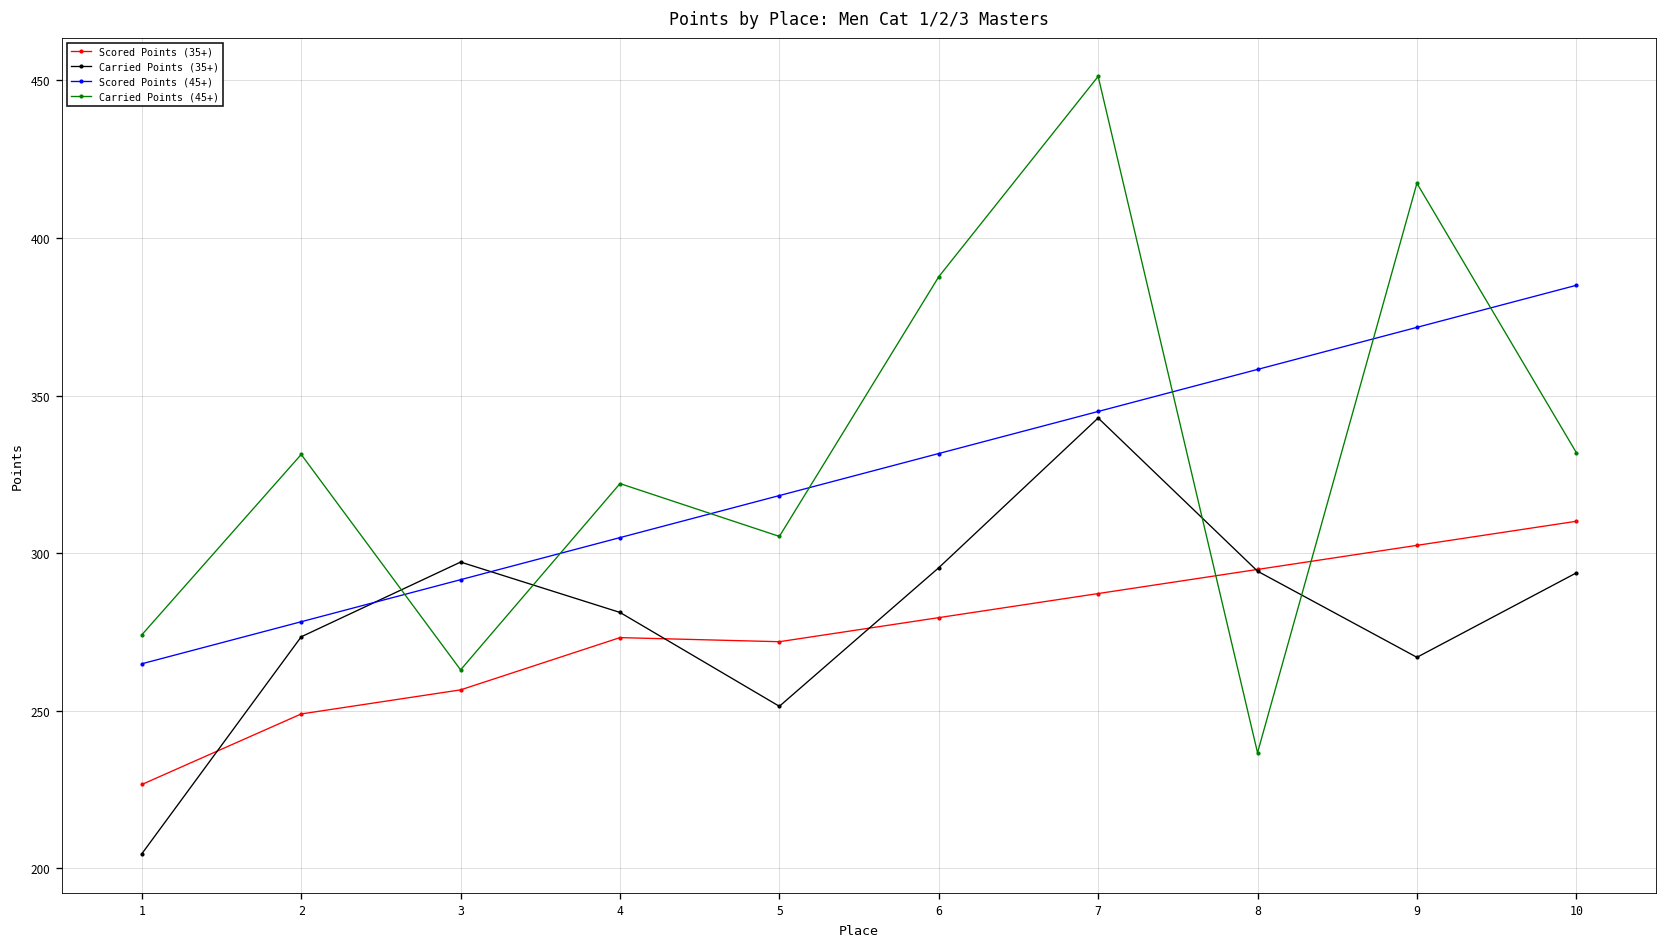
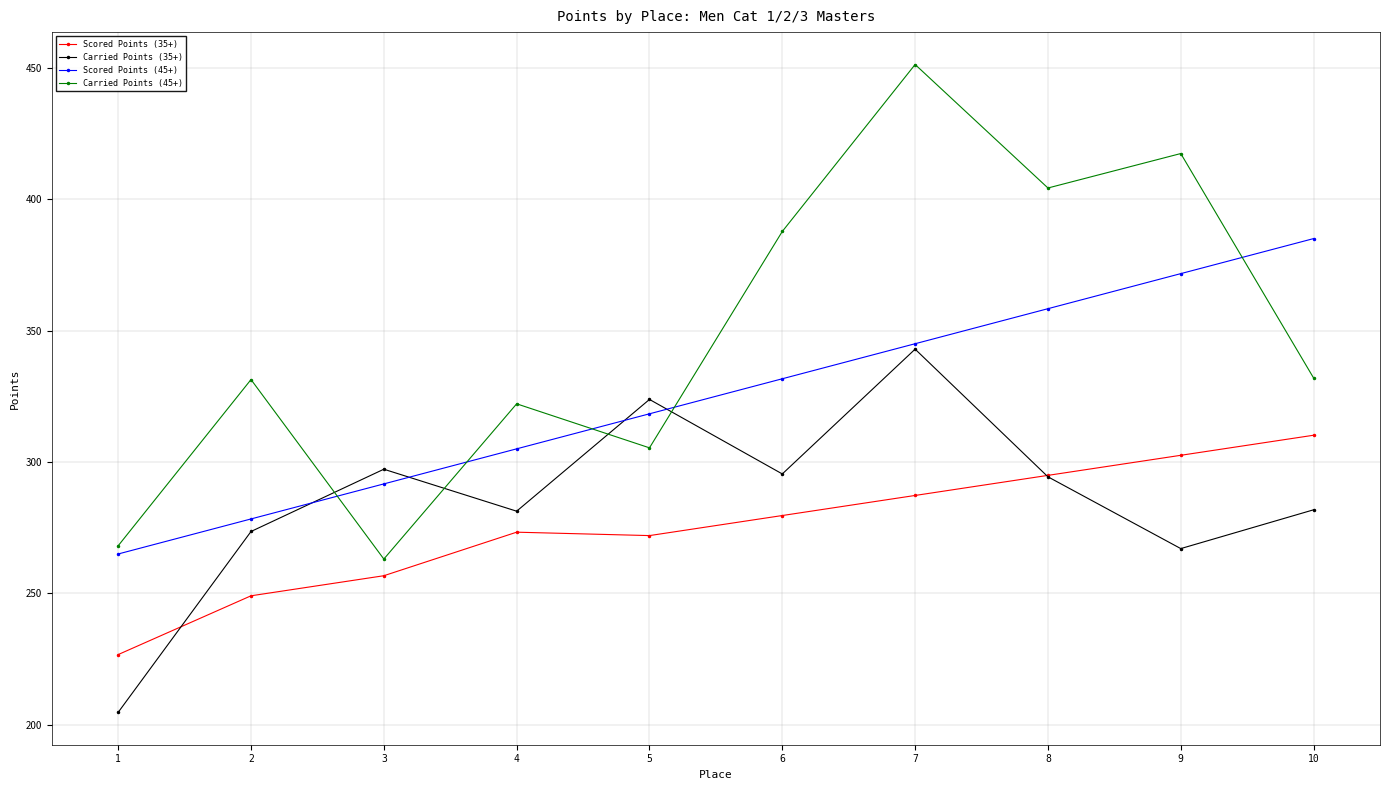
  {
    "Scored Points (35+)": {
      "1": 227,
      "2": 249,
      "3": 257,
      "4": 273,
      "5": 272,
      "6": 280,
      "7": 287,
      "9": 303,
      "10": 310
    },
    "Carried Points (35+)": {
      "1": 205,
      "2": 273,
      "3": 297,
      "4": 281,
-     "5": 251,
+     "5": 324,
      "6": 295,
      "7": 343,
      "9": 267,
-     "10": 294
+     "10": 282
    },
    "Scored Points (45+)": {
      "1": 265,
      "2": 278,
      "3": 292,
      "4": 305,
      "5": 318,
      "6": 332,
      "7": 345,
      "8": 358,
      "9": 372,
      "10": 385
    },
    "Carried Points (45+)": {
-     "1": 274,
+     "1": 268,
      "2": 331,
      "3": 263,
      "4": 322,
      "5": 305,
      "6": 388,
      "7": 451,
-     "8": 237,
+     "8": 404,
      "9": 417,
      "10": 332
    }
  }
